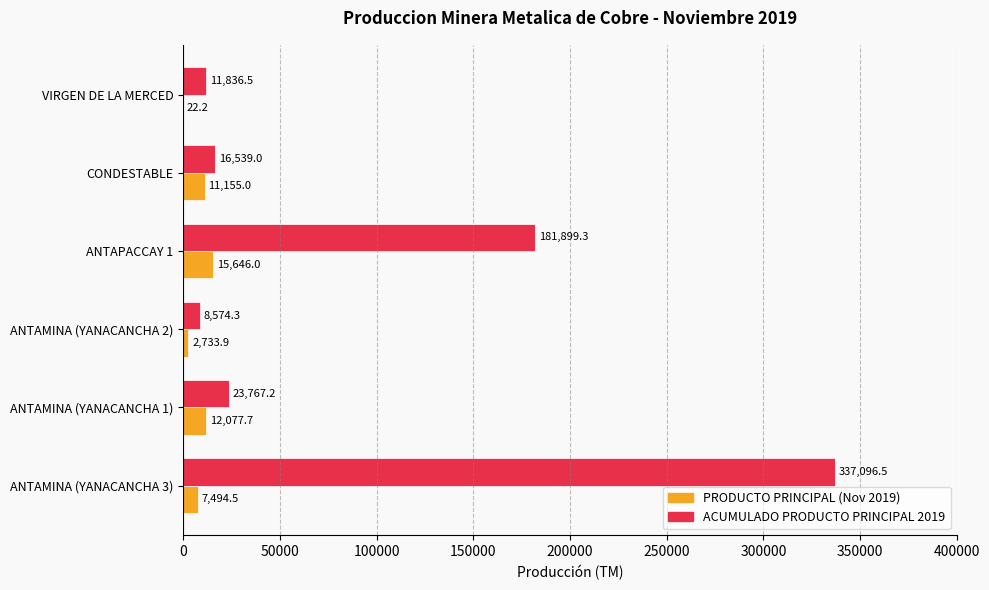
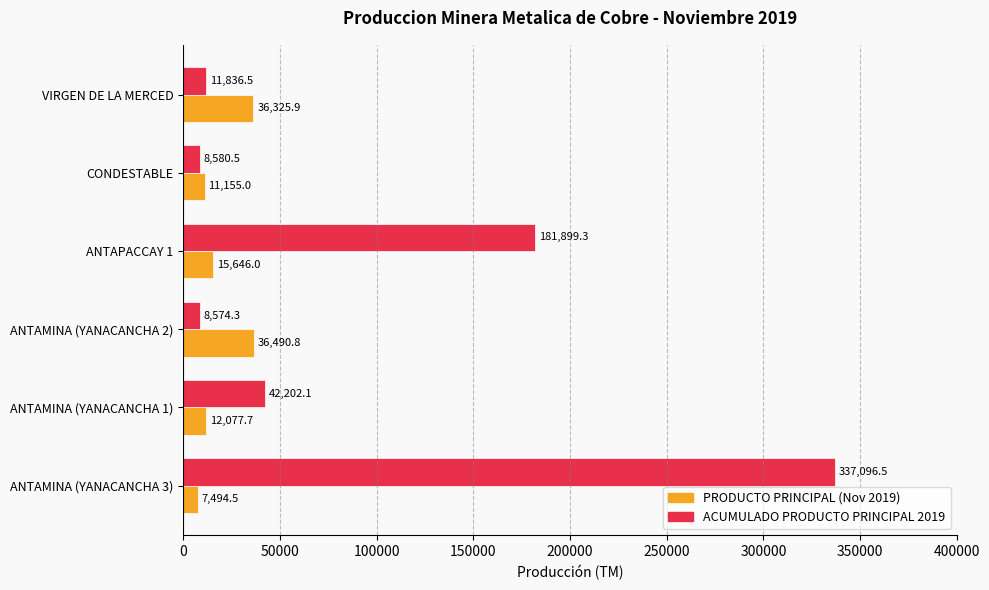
  {
    "PRODUCTO PRINCIPAL (Nov 2019)": {
-     "VIRGEN DE LA MERCED": "22.2",
+     "VIRGEN DE LA MERCED": "36,325.9",
      "CONDESTABLE": "11,155.0",
      "ANTAPACCAY 1": "15,646.0",
-     "ANTAMINA (YANACANCHA 2)": "2,733.9",
+     "ANTAMINA (YANACANCHA 2)": "36,490.8",
      "ANTAMINA (YANACANCHA 1)": "12,077.7",
      "ANTAMINA (YANACANCHA 3)": "7,494.5"
    },
    "ACUMULADO PRODUCTO PRINCIPAL 2019": {
      "VIRGEN DE LA MERCED": "11,836.5",
-     "CONDESTABLE": "16,539.0",
+     "CONDESTABLE": "8,580.5",
      "ANTAPACCAY 1": "181,899.3",
      "ANTAMINA (YANACANCHA 2)": "8,574.3",
-     "ANTAMINA (YANACANCHA 1)": "23,767.2",
+     "ANTAMINA (YANACANCHA 1)": "42,202.1",
      "ANTAMINA (YANACANCHA 3)": "337,096.5"
    }
  }
